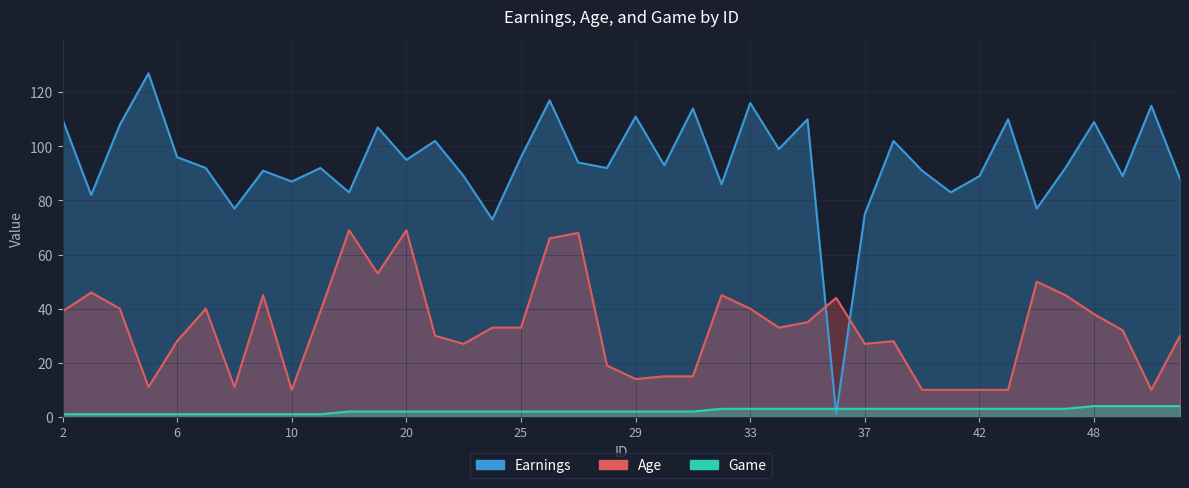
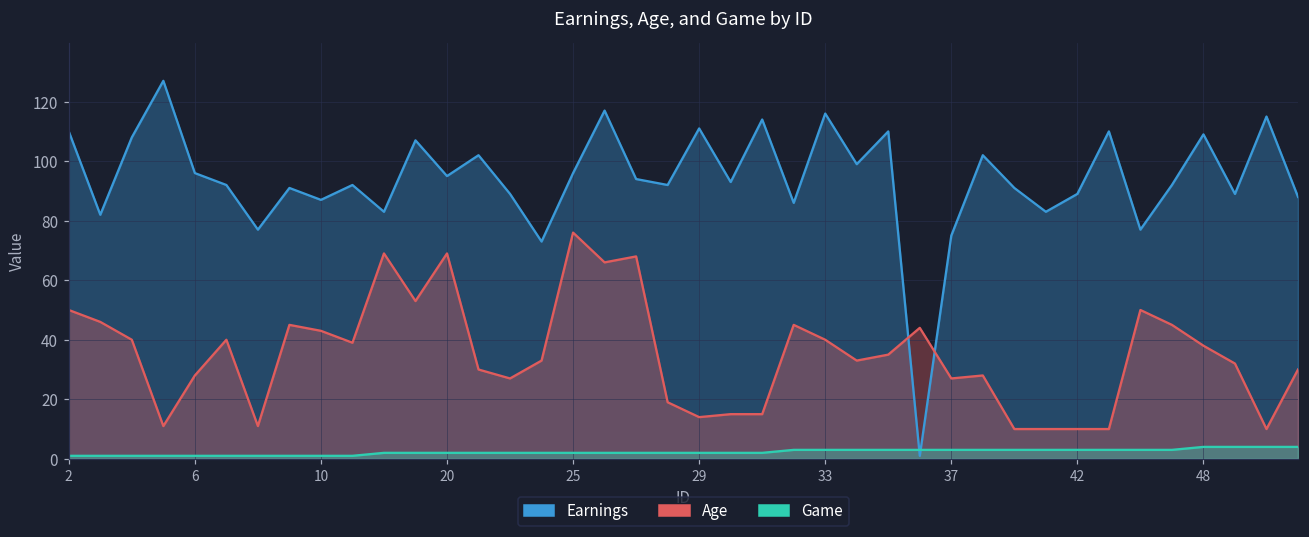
  {
    "Age": {
-     "2": 39,
+     "2": 50,
      "6": 28,
-     "10": 10,
+     "10": 43,
      "20": 69,
-     "25": 33,
+     "25": 76,
      "29": 14,
      "33": 40,
      "37": 27,
      "42": 10,
      "48": 38
    }
  }
